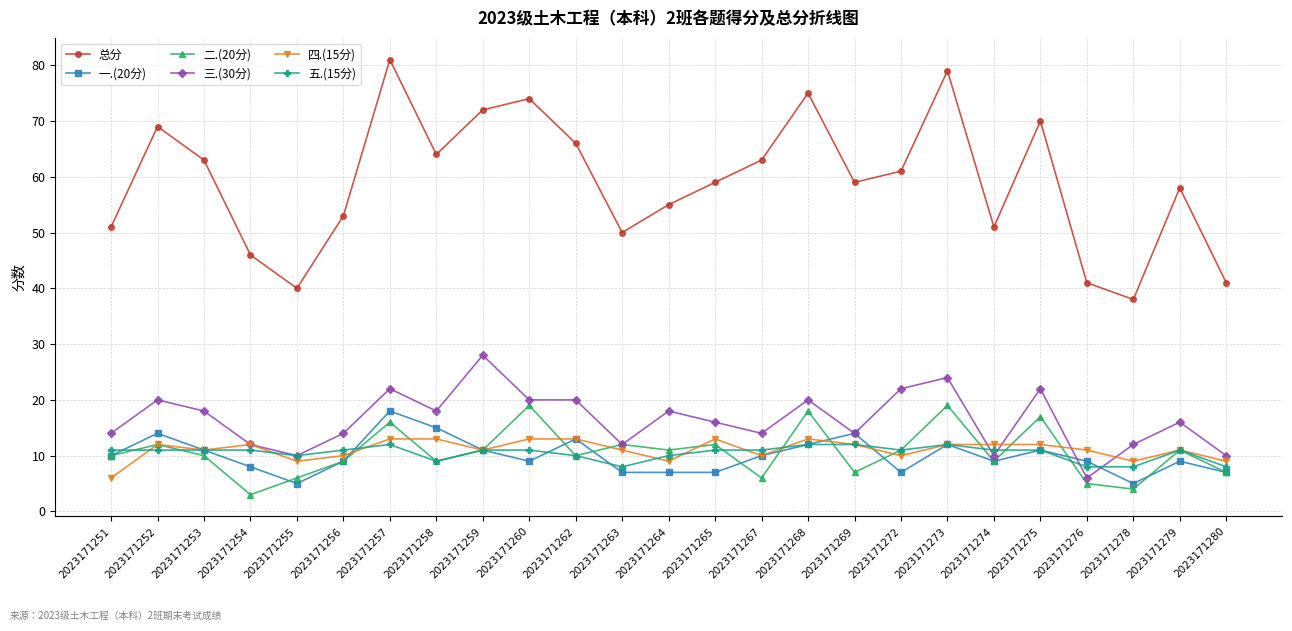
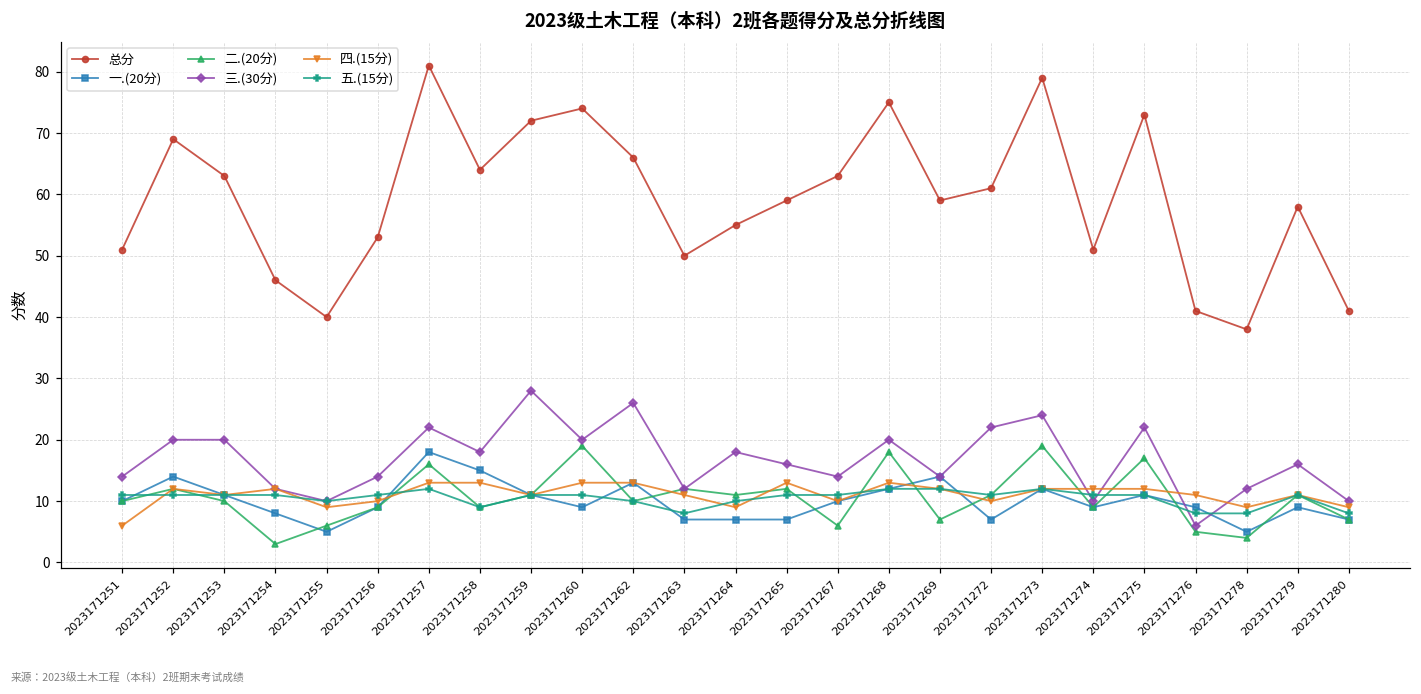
  {
    "总分": {
      "2023171251": 51,
      "2023171252": 69,
      "2023171253": 63,
      "2023171254": 46,
      "2023171255": 40,
      "2023171256": 53,
      "2023171257": 81,
      "2023171258": 64,
      "2023171259": 72,
      "2023171260": 74,
      "2023171262": 66,
      "2023171263": 50,
      "2023171264": 55,
      "2023171265": 59,
      "2023171267": 63,
      "2023171268": 75,
      "2023171269": 59,
      "2023171272": 61,
      "2023171273": 79,
      "2023171274": 51,
-     "2023171275": 70,
+     "2023171275": 73,
      "2023171276": 41,
      "2023171278": 38,
      "2023171279": 58,
      "2023171280": 41
    },
    "一.(20分)": {
      "2023171252": 14,
      "2023171254": 8,
      "2023171255": 5,
      "2023171257": 18,
      "2023171258": 15,
      "2023171260": 9,
      "2023171263": 7,
      "2023171264": 7,
      "2023171265": 7,
      "2023171272": 7,
      "2023171276": 9,
      "2023171278": 5,
      "2023171279": 9
    },
    "三.(30分)": {
      "2023171251": 14,
      "2023171252": 20,
-     "2023171253": 18,
+     "2023171253": 20,
      "2023171256": 14,
      "2023171257": 22,
      "2023171258": 18,
      "2023171259": 28,
      "2023171260": 20,
-     "2023171262": 20,
+     "2023171262": 26,
      "2023171264": 18,
      "2023171265": 16,
      "2023171267": 14,
      "2023171268": 20,
      "2023171272": 22,
      "2023171273": 24,
      "2023171274": 10,
      "2023171275": 22,
      "2023171276": 6,
      "2023171278": 12,
      "2023171279": 16,
      "2023171280": 10
    },
    "四.(15分)": {
      "2023171251": 6,
      "2023171255": 9,
      "2023171256": 10,
      "2023171257": 13,
      "2023171258": 13,
      "2023171260": 13,
      "2023171263": 11,
      "2023171264": 9,
      "2023171265": 13,
      "2023171268": 13,
      "2023171272": 10,
      "2023171274": 12,
      "2023171275": 12,
      "2023171276": 11,
      "2023171278": 9,
      "2023171280": 9
    }
  }
